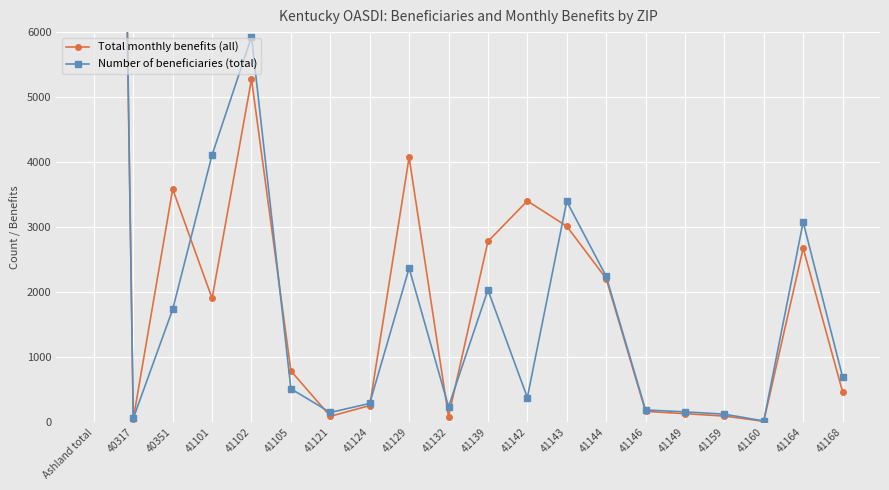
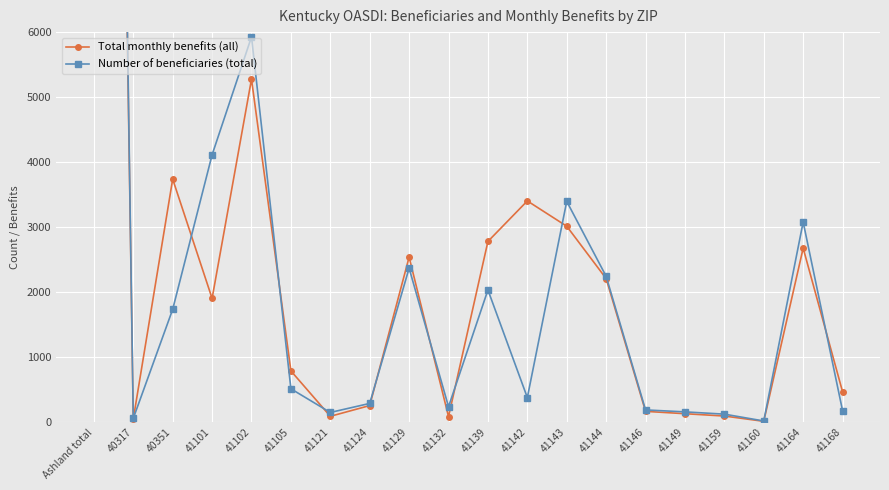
  {
    "Total monthly benefits (all)": {
-     "40351": 3600,
+     "40351": 3700,
      "41101": 1900,
      "41102": 5300,
      "41105": 800,
      "41121": 100,
-     "41129": 4100,
+     "41129": 2500,
      "41132": 100,
      "41139": 2800,
      "41142": 3400,
      "41143": 3000,
      "41164": 2700,
      "41168": 500
    },
    "Number of beneficiaries (total)": {
      "40351": 1700,
      "41101": 4100,
      "41102": 5900,
      "41105": 500,
      "41121": 200,
      "41129": 2400,
      "41132": 200,
      "41139": 2000,
      "41142": 400,
      "41143": 3400,
      "41164": 3100,
-     "41168": 700
+     "41168": 200
    }
  }
